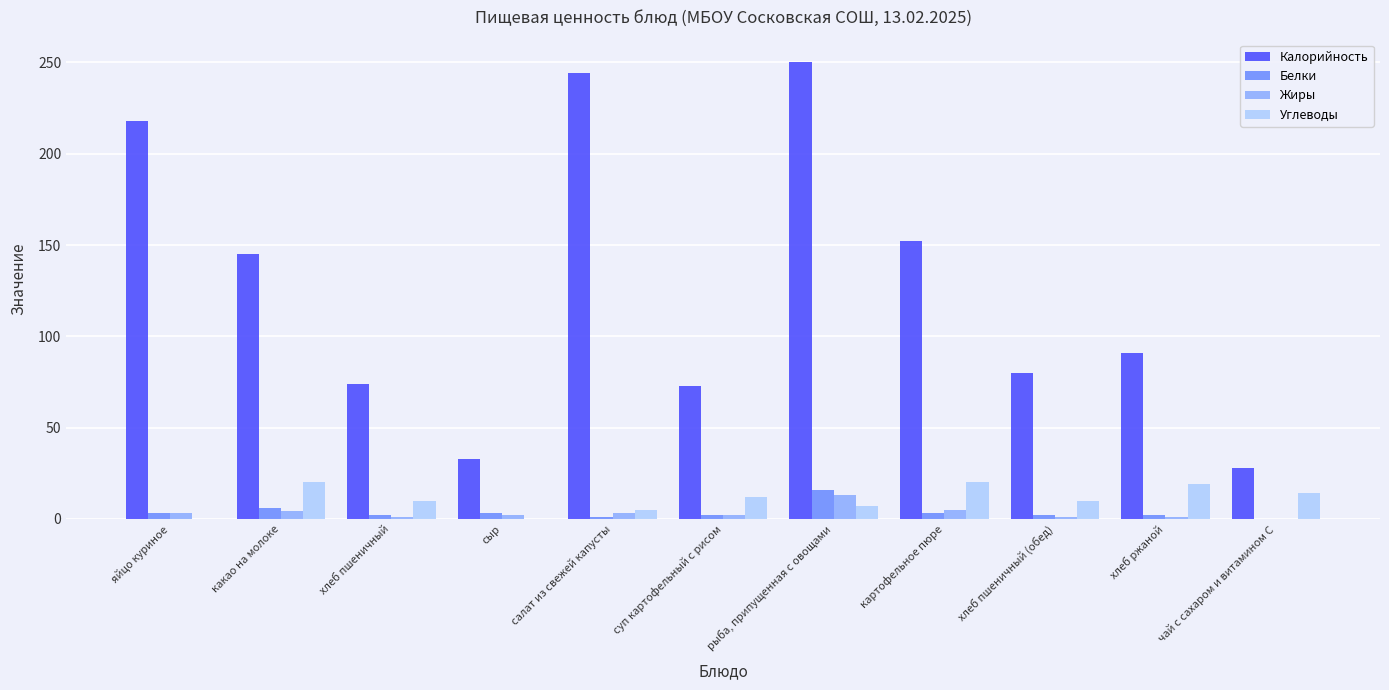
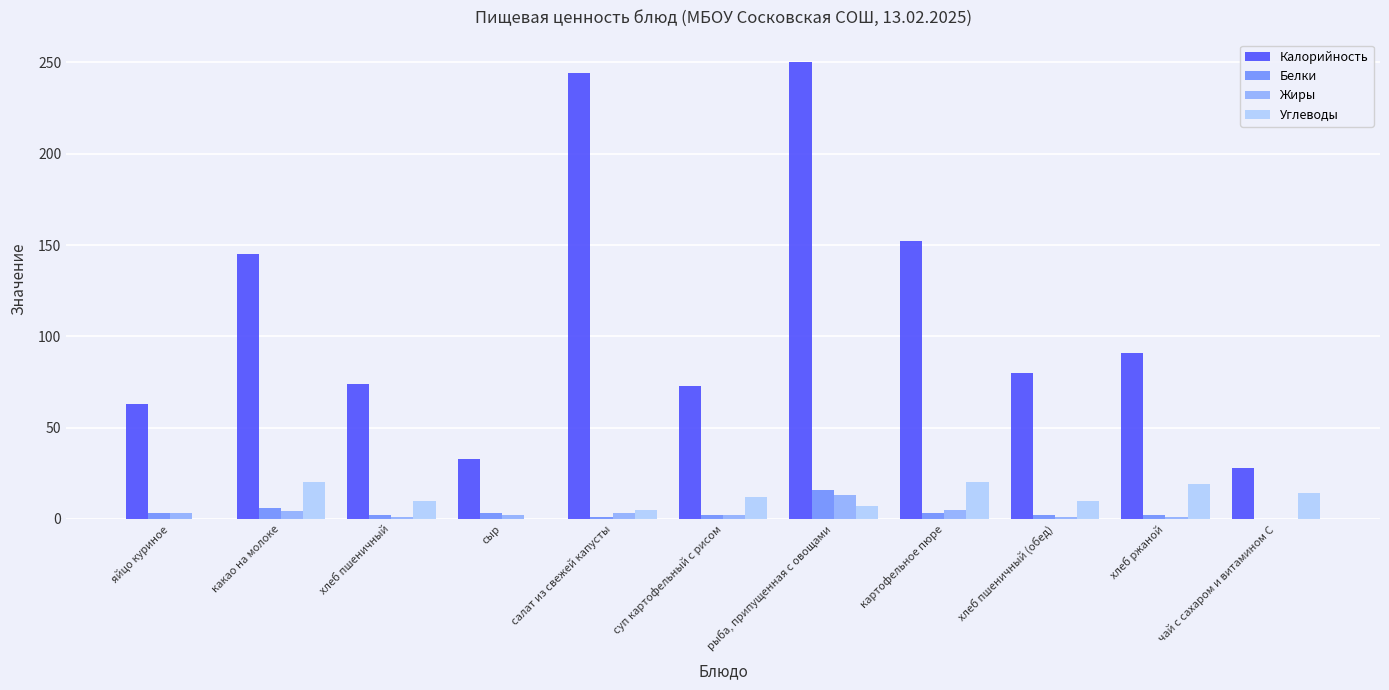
  {
    "Калорийность": {
-     "яйцо куриное": 218,
+     "яйцо куриное": 63,
      "какао на молоке": 145,
      "хлеб пшеничный": 74,
      "сыр": 33,
      "салат из свежей капусты": 244,
      "суп картофельный с рисом": 73,
      "рыба, припущенная с овощами": 250,
      "картофельное пюре": 152,
      "хлеб пшеничный (обед)": 80,
      "хлеб ржаной": 91,
      "чай с сахаром и витамином С": 28
    }
  }
